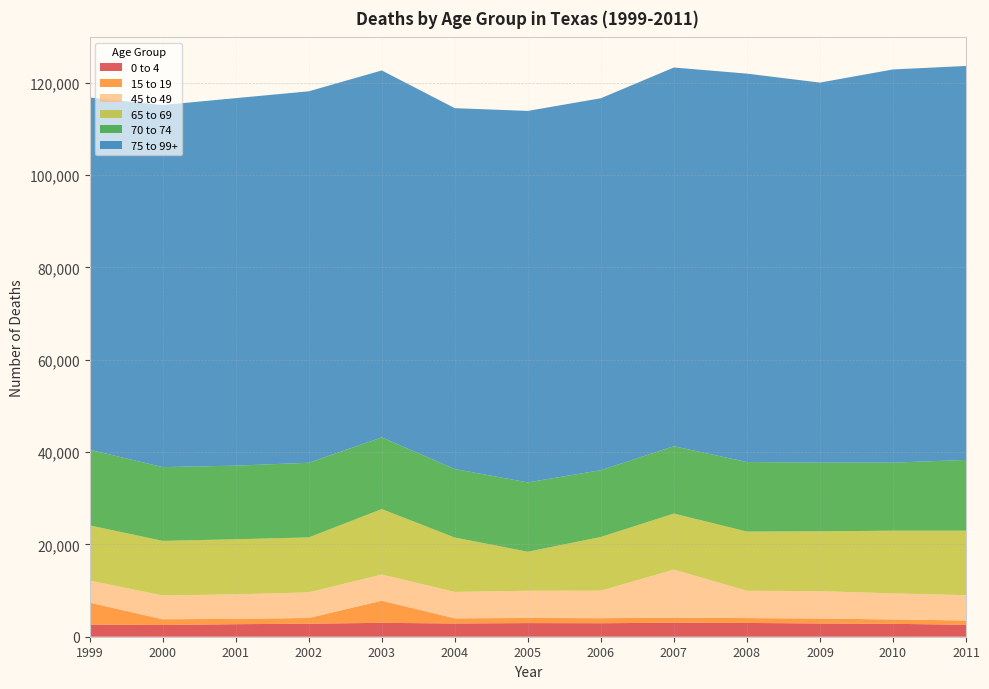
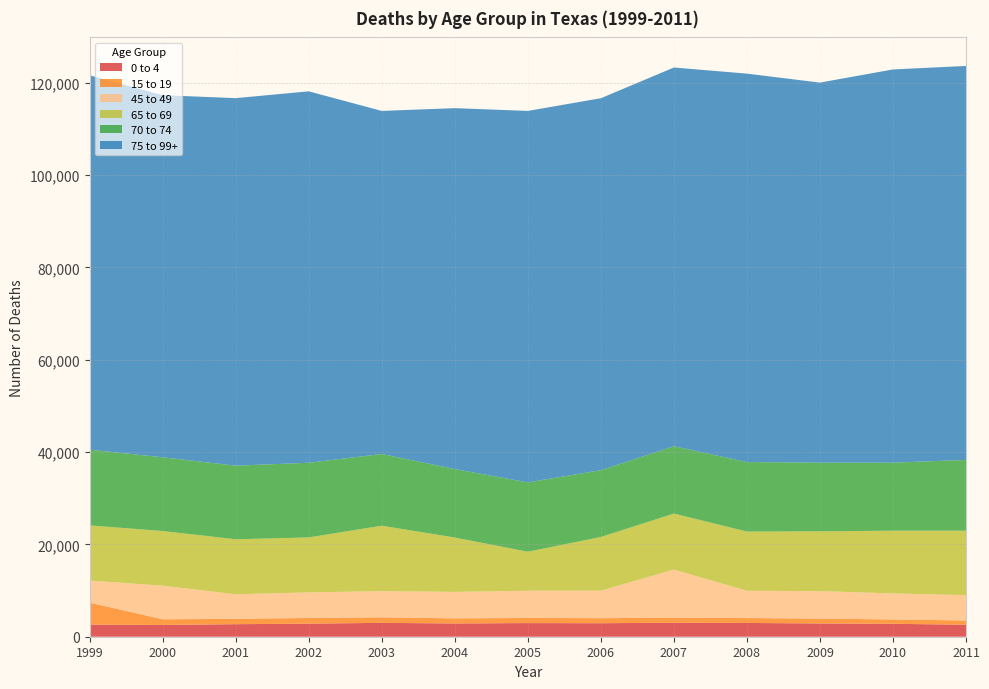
  {
    "0 to 4": {
      "1999": "3,000",
      "2000": "3,000",
      "2001": "3,000",
      "2002": "3,000",
      "2003": "3,000",
      "2004": "3,000",
      "2005": "3,000",
      "2006": "3,000",
      "2007": "3,000",
      "2008": "3,000",
      "2009": "3,000",
      "2010": "3,000",
      "2011": "3,000"
    },
    "15 to 19": {
      "1999": "5,000",
      "2000": "1,000",
      "2001": "1,000",
      "2002": "1,000",
-     "2003": "5,000",
+     "2003": "1,000",
      "2004": "1,000",
      "2005": "1,000",
      "2006": "1,000",
      "2007": "1,000",
      "2008": "1,000",
      "2009": "1,000",
      "2010": "1,000",
      "2011": "1,000"
    },
    "45 to 49": {
      "1999": "5,000",
-     "2000": "5,000",
+     "2000": "7,000",
      "2001": "5,000",
      "2002": "6,000",
      "2003": "6,000",
      "2004": "6,000",
      "2005": "6,000",
      "2006": "6,000",
      "2007": "10,000",
      "2008": "6,000",
      "2009": "6,000",
      "2010": "6,000",
      "2011": "5,000"
    },
    "65 to 69": {
      "1999": "12,000",
      "2000": "12,000",
      "2001": "12,000",
      "2002": "12,000",
      "2003": "14,000",
      "2004": "12,000",
      "2005": "8,000",
      "2006": "12,000",
      "2007": "12,000",
      "2008": "13,000",
      "2009": "13,000",
      "2010": "14,000",
      "2011": "14,000"
    },
    "70 to 74": {
      "1999": "16,000",
      "2000": "16,000",
      "2001": "16,000",
      "2002": "16,000",
      "2003": "16,000",
      "2004": "15,000",
      "2005": "15,000",
      "2006": "14,000",
      "2007": "15,000",
      "2008": "15,000",
      "2009": "15,000",
      "2010": "15,000",
      "2011": "15,000"
    },
    "75 to 99+": {
-     "1999": "76,000",
+     "1999": "81,000",
      "2001": "80,000",
      "2002": "80,000",
-     "2003": "79,000",
+     "2003": "74,000",
      "2004": "78,000",
      "2005": "80,000",
      "2006": "81,000",
      "2007": "82,000",
      "2008": "84,000",
      "2009": "82,000",
      "2010": "85,000",
      "2011": "85,000"
    }
  }
